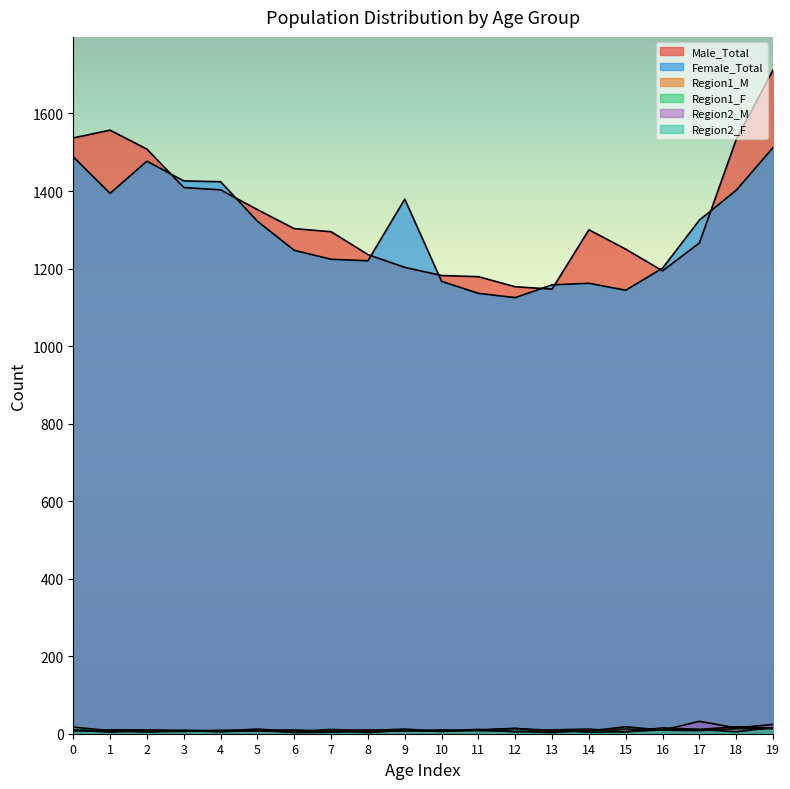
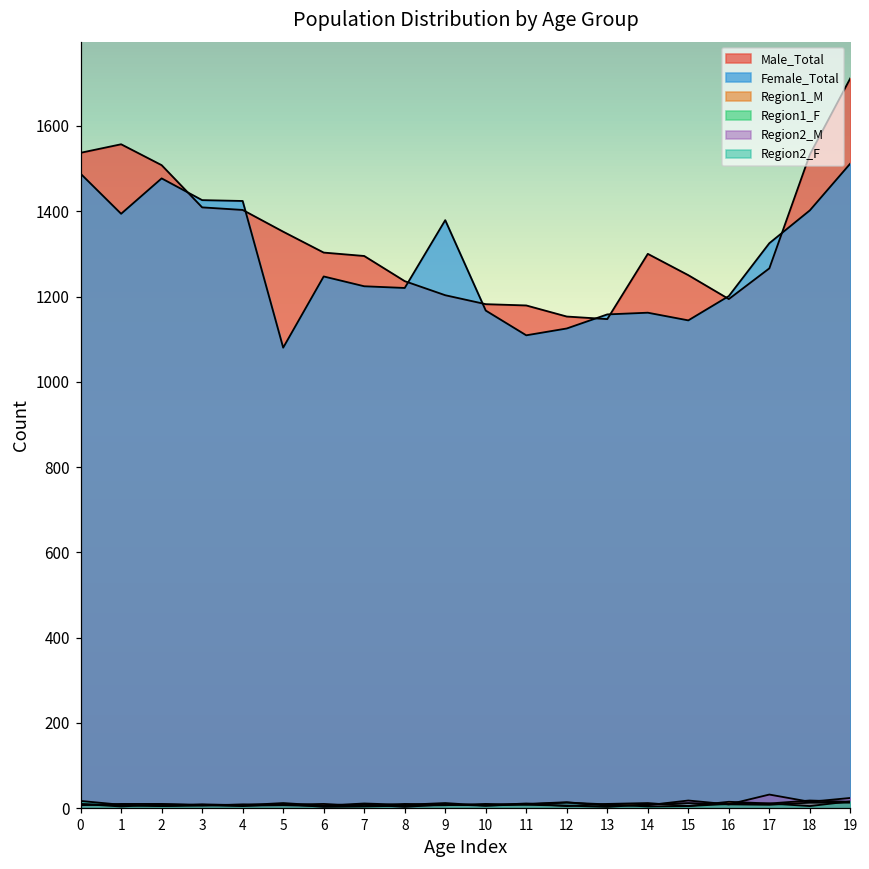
  {
    "Female_Total": {
      "0": 1490,
      "1": 1390,
      "2": 1480,
      "3": 1430,
      "4": 1420,
-     "5": 1320,
+     "5": 1080,
      "6": 1250,
      "7": 1220,
      "8": 1220,
      "9": 1380,
      "10": 1170,
-     "11": 1140,
+     "11": 1110,
      "12": 1130,
      "13": 1160,
      "14": 1160,
      "15": 1140,
      "16": 1200,
      "17": 1330,
      "18": 1400,
      "19": 1510
    },
    "Region2_M": {
      "17": 30,
      "19": 20
    }
  }
